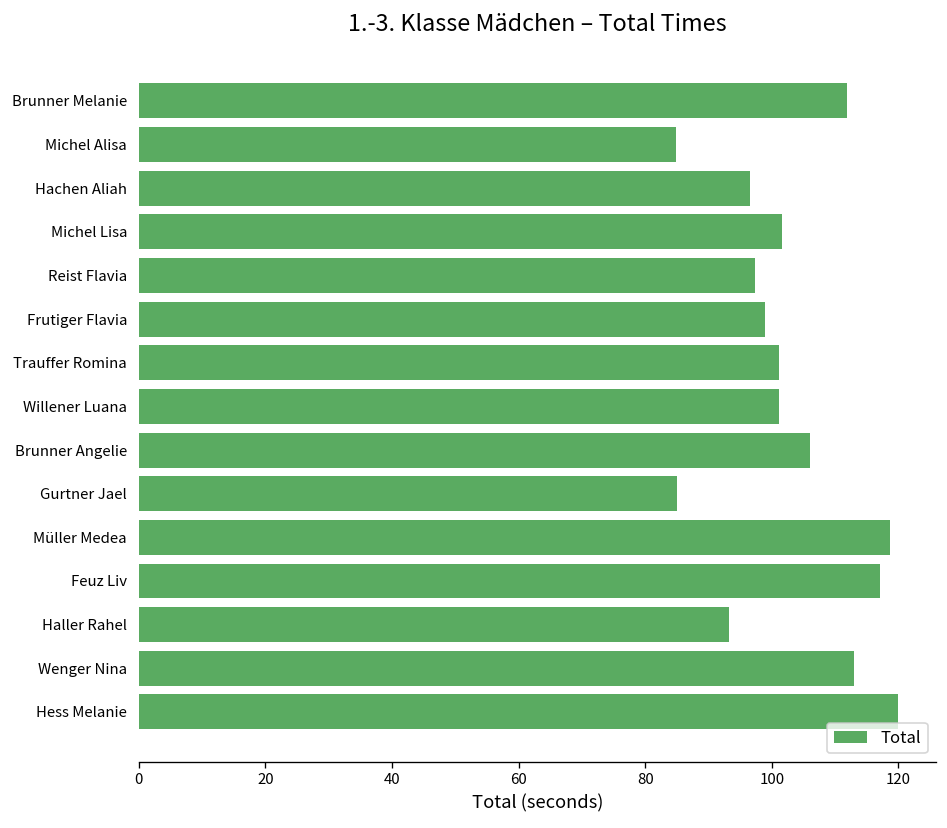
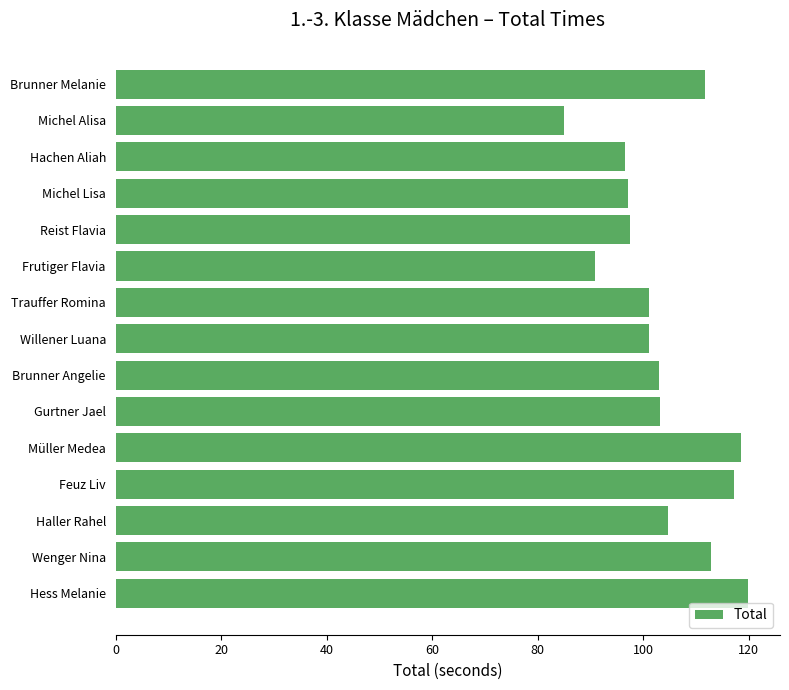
  {
    "Brunner Melanie": 112,
    "Michel Alisa": 85,
    "Hachen Aliah": 97,
-   "Michel Lisa": 102,
+   "Michel Lisa": 97,
    "Reist Flavia": 97,
-   "Frutiger Flavia": 99,
+   "Frutiger Flavia": 91,
    "Trauffer Romina": 101,
    "Willener Luana": 101,
-   "Brunner Angelie": 106,
-   "Gurtner Jael": 85,
+   "Brunner Angelie": 103,
+   "Gurtner Jael": 103,
    "Müller Medea": 119,
    "Feuz Liv": 117,
-   "Haller Rahel": 93,
+   "Haller Rahel": 105,
    "Wenger Nina": 113,
    "Hess Melanie": 120
  }
